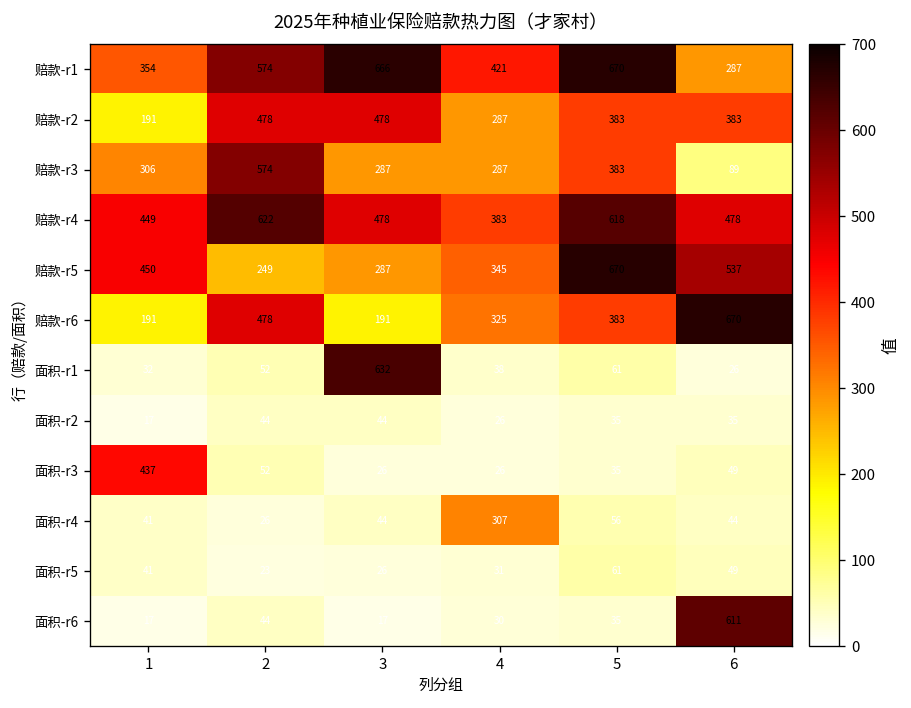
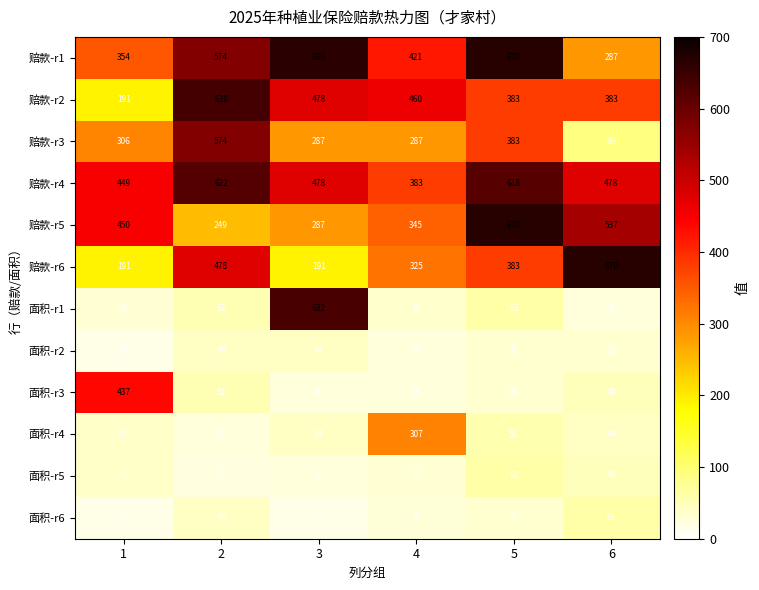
  {
    "赔款-r1": {
      "1": 354,
      "2": 574,
      "4": 421,
      "6": 287
    },
    "赔款-r2": {
      "1": 191,
-     "2": 478,
+     "2": 638,
      "3": 478,
-     "4": 287,
+     "4": 460,
      "5": 383,
      "6": 383
    },
    "赔款-r3": {
      "1": 306,
      "2": 574,
      "3": 287,
      "4": 287,
      "5": 383,
      "6": 89
    },
    "赔款-r4": {
      "1": 449,
      "2": 622,
      "3": 478,
      "4": 383,
      "5": 618,
      "6": 478
    },
    "赔款-r5": {
      "1": 450,
      "2": 249,
      "3": 287,
      "4": 345,
      "6": 537
    },
    "赔款-r6": {
      "1": 191,
      "2": 478,
      "3": 191,
      "4": 325,
      "5": 383
    },
    "面积-r1": {
      "2": 52,
      "3": 632,
      "4": 38,
      "5": 61
    },
    "面积-r2": {
      "2": 44,
      "3": 44,
      "5": 35,
      "6": 35
    },
    "面积-r3": {
      "1": 437,
      "2": 52,
      "5": 35,
      "6": 49
    },
    "面积-r4": {
      "1": 41,
      "3": 44,
      "4": 307,
      "5": 56,
      "6": 44
    },
    "面积-r5": {
      "1": 41,
      "5": 61,
      "6": 49
    },
    "面积-r6": {
      "2": 44,
      "5": 35,
-     "6": 611
+     "6": 61
    }
  }
